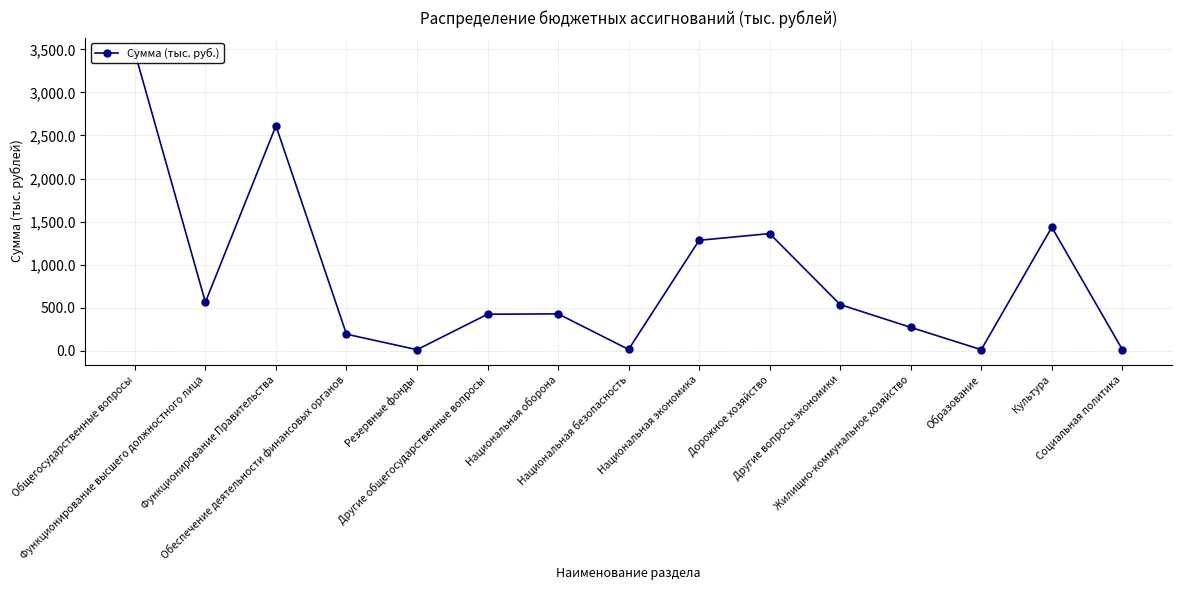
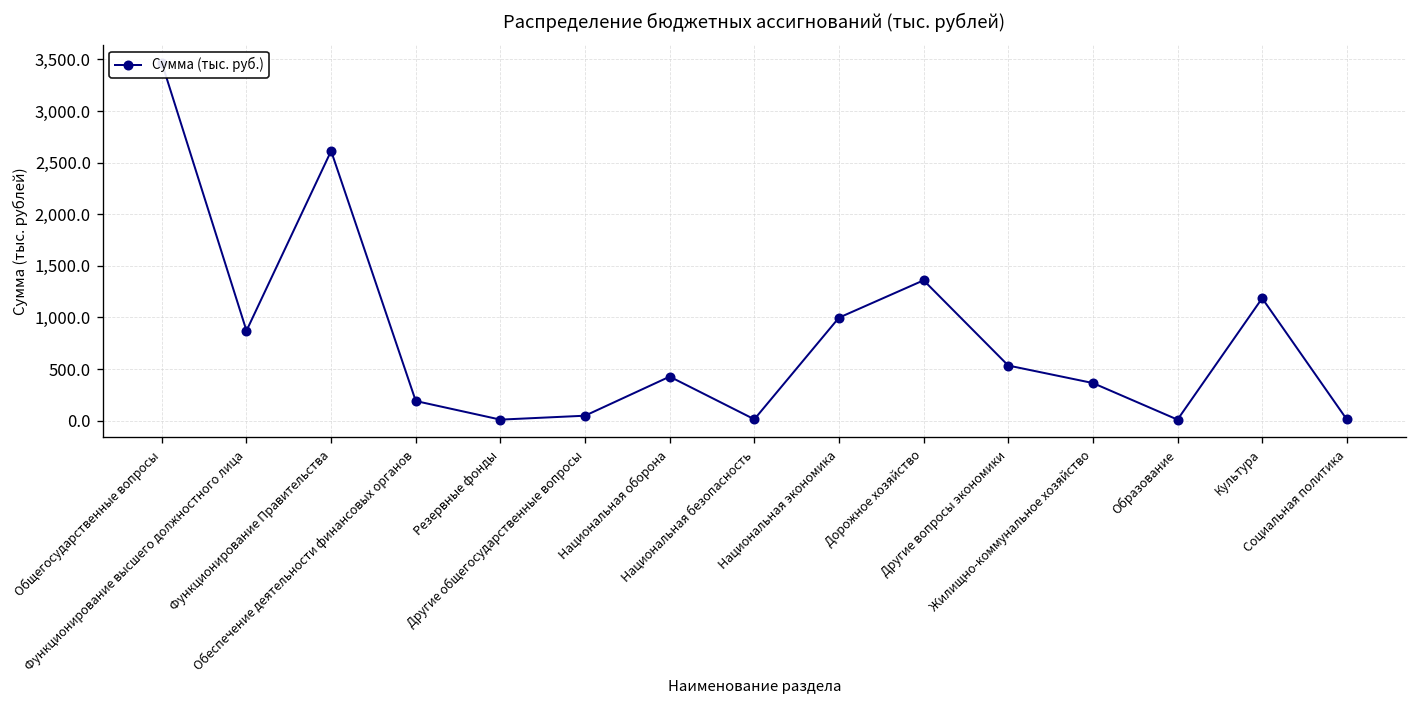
  {
-   "Функционирование высшего должностного лица": "600",
+   "Функционирование высшего должностного лица": "900",
    "Функционирование Правительства": "2,600",
    "Обеспечение деятельности финансовых органов": "200",
    "Резервные фонды": "0",
-   "Другие общегосударственные вопросы": "400",
+   "Другие общегосударственные вопросы": "0",
    "Национальная оборона": "400",
    "Национальная безопасность": "0",
-   "Национальная экономика": "1,300",
+   "Национальная экономика": "1,000",
    "Дорожное хозяйство": "1,400",
    "Другие вопросы экономики": "500",
-   "Жилищно-коммунальное хозяйство": "300",
+   "Жилищно-коммунальное хозяйство": "400",
    "Образование": "0",
-   "Культура": "1,400",
+   "Культура": "1,200",
    "Социальная политика": "0"
  }
